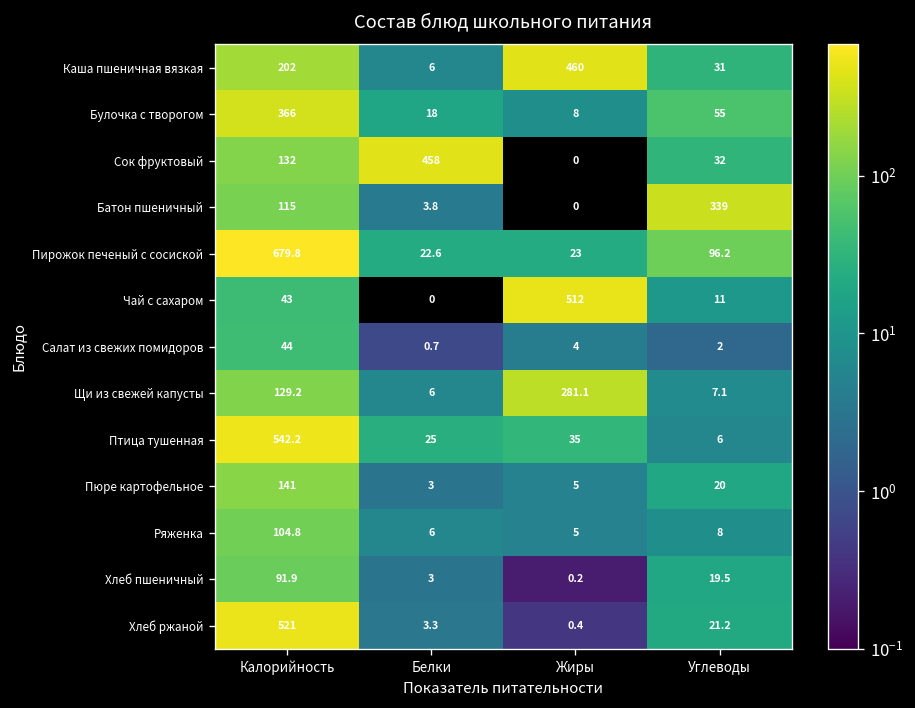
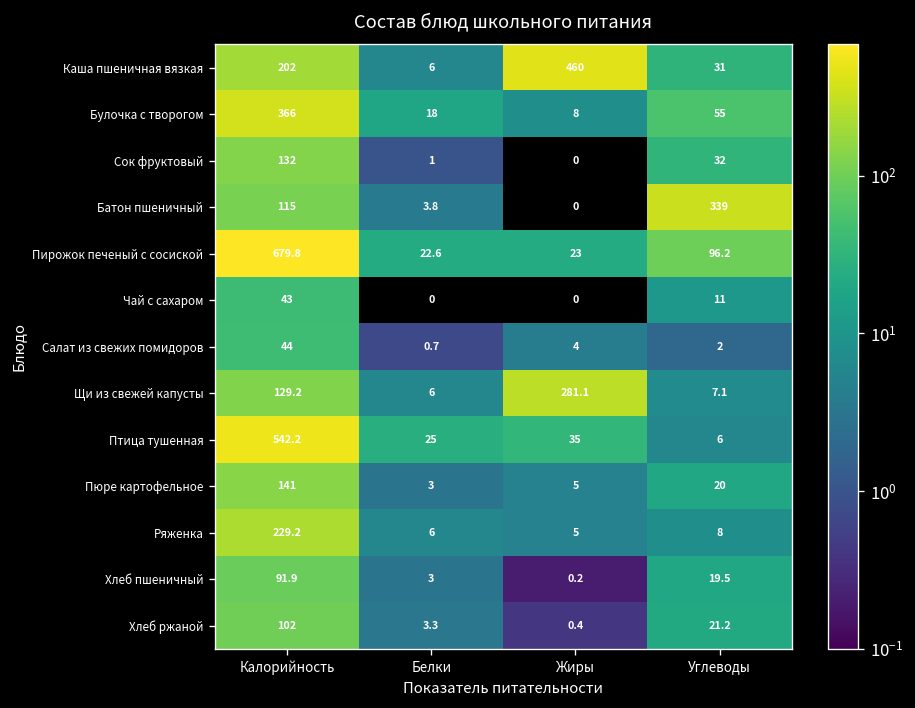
  {
    "Каша пшеничная вязкая": {
      "Калорийность": 202,
      "Белки": 6,
      "Жиры": 460,
      "Углеводы": 31
    },
    "Булочка с творогом": {
      "Калорийность": 366,
      "Белки": 18,
      "Жиры": 8,
      "Углеводы": 55
    },
    "Сок фруктовый": {
      "Калорийность": 132,
-     "Белки": 458,
+     "Белки": 1,
      "Жиры": 0,
      "Углеводы": 32
    },
    "Батон пшеничный": {
      "Калорийность": 115,
      "Белки": 3.8,
      "Жиры": 0,
      "Углеводы": 339
    },
    "Пирожок печеный с сосиской": {
      "Калорийность": 679.8,
      "Белки": 22.6,
      "Жиры": 23,
      "Углеводы": 96.2
    },
    "Чай с сахаром": {
      "Калорийность": 43,
      "Белки": 0,
-     "Жиры": 512,
+     "Жиры": 0,
      "Углеводы": 11
    },
    "Салат из свежих помидоров": {
      "Калорийность": 44,
      "Белки": 0.7,
      "Жиры": 4,
      "Углеводы": 2
    },
    "Щи из свежей капусты": {
      "Калорийность": 129.2,
      "Белки": 6,
      "Жиры": 281.1,
      "Углеводы": 7.1
    },
    "Птица тушенная": {
      "Калорийность": 542.2,
      "Белки": 25,
      "Жиры": 35,
      "Углеводы": 6
    },
    "Пюре картофельное": {
      "Калорийность": 141,
      "Белки": 3,
      "Жиры": 5,
      "Углеводы": 20
    },
    "Ряженка": {
-     "Калорийность": 104.8,
+     "Калорийность": 229.2,
      "Белки": 6,
      "Жиры": 5,
      "Углеводы": 8
    },
    "Хлеб пшеничный": {
      "Калорийность": 91.9,
      "Белки": 3,
      "Жиры": 0.2,
      "Углеводы": 19.5
    },
    "Хлеб ржаной": {
-     "Калорийность": 521,
+     "Калорийность": 102,
      "Белки": 3.3,
      "Жиры": 0.4,
      "Углеводы": 21.2
    }
  }
